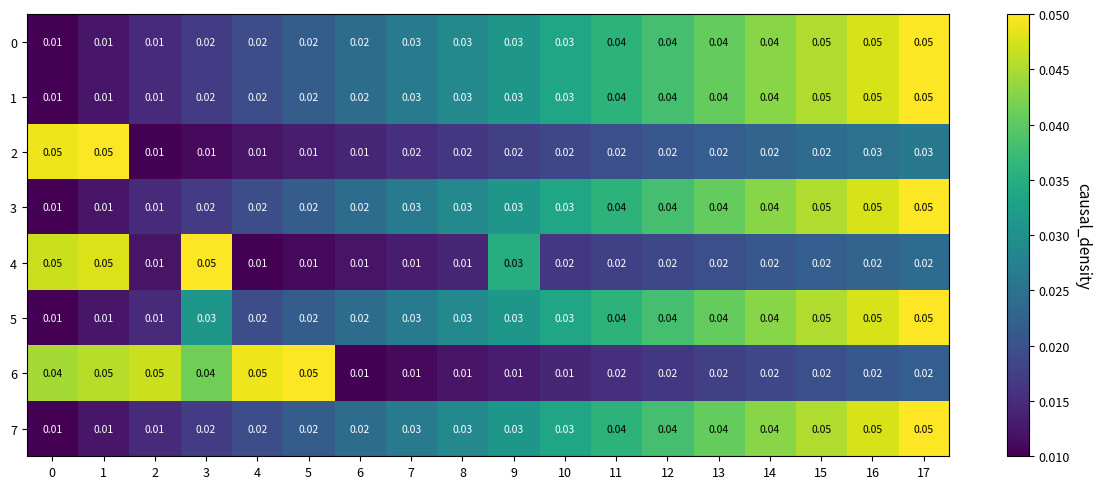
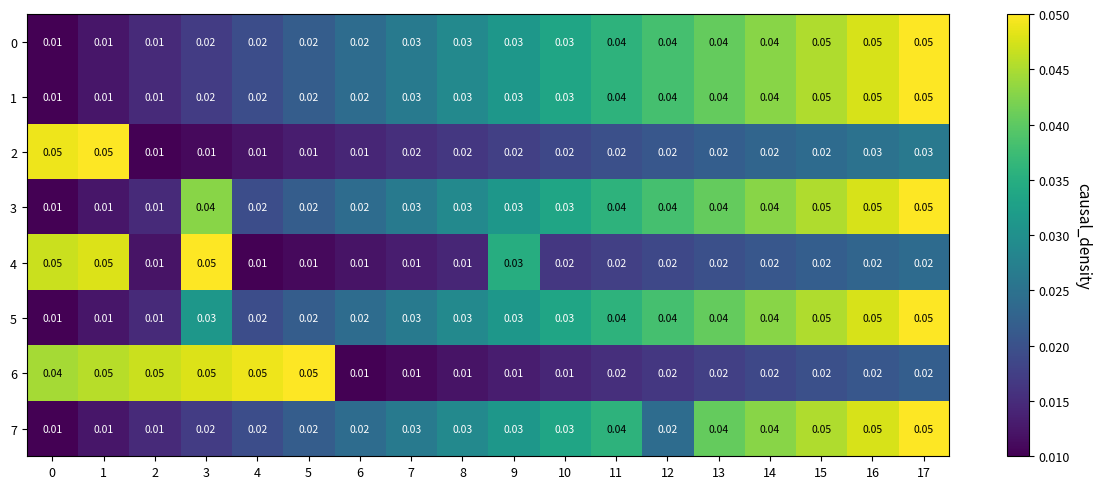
  {
    "0": {
      "0": 0.01,
      "1": 0.01,
      "2": 0.01,
      "3": 0.02,
      "4": 0.02,
      "5": 0.02,
      "6": 0.02,
      "7": 0.03,
      "8": 0.03,
      "9": 0.03,
      "10": 0.03,
      "11": 0.04,
      "12": 0.04,
      "13": 0.04,
      "14": 0.04,
      "15": 0.05,
      "16": 0.05,
      "17": 0.05
    },
    "1": {
      "0": 0.01,
      "1": 0.01,
      "2": 0.01,
      "3": 0.02,
      "4": 0.02,
      "5": 0.02,
      "6": 0.02,
      "7": 0.03,
      "8": 0.03,
      "9": 0.03,
      "10": 0.03,
      "11": 0.04,
      "12": 0.04,
      "13": 0.04,
      "14": 0.04,
      "15": 0.05,
      "16": 0.05,
      "17": 0.05
    },
    "2": {
      "0": 0.05,
      "1": 0.05,
      "2": 0.01,
      "3": 0.01,
      "4": 0.01,
      "5": 0.01,
      "6": 0.01,
      "7": 0.02,
      "8": 0.02,
      "9": 0.02,
      "10": 0.02,
      "11": 0.02,
      "12": 0.02,
      "13": 0.02,
      "14": 0.02,
      "15": 0.02,
      "16": 0.03,
      "17": 0.03
    },
    "3": {
      "0": 0.01,
      "1": 0.01,
      "2": 0.01,
-     "3": 0.02,
+     "3": 0.04,
      "4": 0.02,
      "5": 0.02,
      "6": 0.02,
      "7": 0.03,
      "8": 0.03,
      "9": 0.03,
      "10": 0.03,
      "11": 0.04,
      "12": 0.04,
      "13": 0.04,
      "14": 0.04,
      "15": 0.05,
      "16": 0.05,
      "17": 0.05
    },
    "4": {
      "0": 0.05,
      "1": 0.05,
      "2": 0.01,
      "3": 0.05,
      "4": 0.01,
      "5": 0.01,
      "6": 0.01,
      "7": 0.01,
      "8": 0.01,
      "9": 0.03,
      "10": 0.02,
      "11": 0.02,
      "12": 0.02,
      "13": 0.02,
      "14": 0.02,
      "15": 0.02,
      "16": 0.02,
      "17": 0.02
    },
    "5": {
      "0": 0.01,
      "1": 0.01,
      "2": 0.01,
      "3": 0.03,
      "4": 0.02,
      "5": 0.02,
      "6": 0.02,
      "7": 0.03,
      "8": 0.03,
      "9": 0.03,
      "10": 0.03,
      "11": 0.04,
      "12": 0.04,
      "13": 0.04,
      "14": 0.04,
      "15": 0.05,
      "16": 0.05,
      "17": 0.05
    },
    "6": {
      "0": 0.04,
      "1": 0.05,
      "2": 0.05,
-     "3": 0.04,
+     "3": 0.05,
      "4": 0.05,
      "5": 0.05,
      "6": 0.01,
      "7": 0.01,
      "8": 0.01,
      "9": 0.01,
      "10": 0.01,
      "11": 0.02,
      "12": 0.02,
      "13": 0.02,
      "14": 0.02,
      "15": 0.02,
      "16": 0.02,
      "17": 0.02
    },
    "7": {
      "0": 0.01,
      "1": 0.01,
      "2": 0.01,
      "3": 0.02,
      "4": 0.02,
      "5": 0.02,
      "6": 0.02,
      "7": 0.03,
      "8": 0.03,
      "9": 0.03,
      "10": 0.03,
      "11": 0.04,
-     "12": 0.04,
+     "12": 0.02,
      "13": 0.04,
      "14": 0.04,
      "15": 0.05,
      "16": 0.05,
      "17": 0.05
    }
  }
